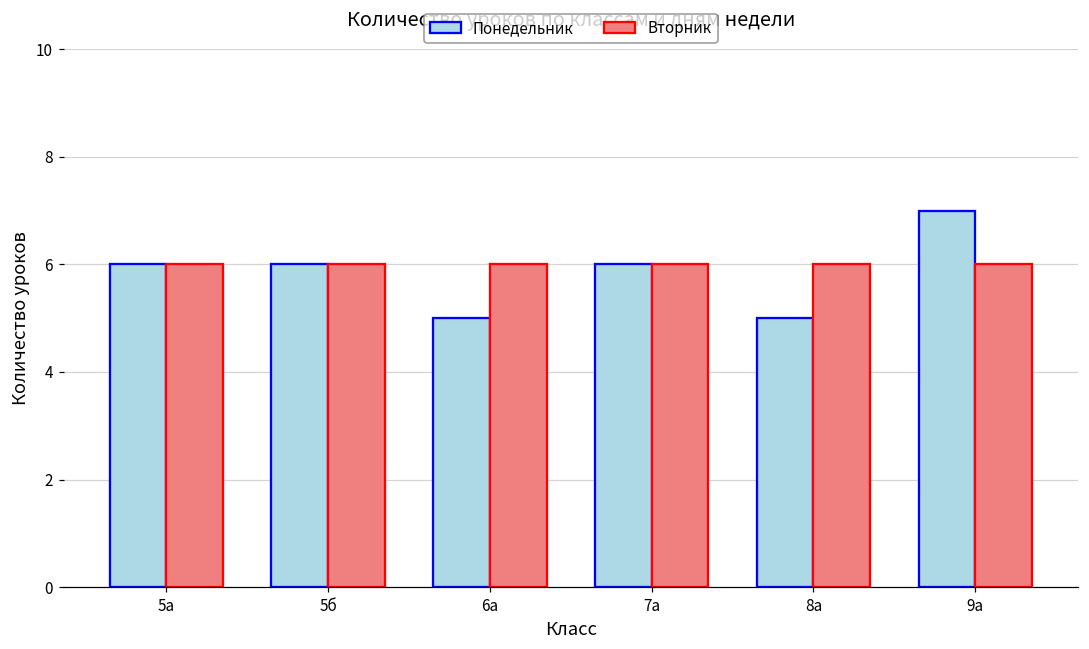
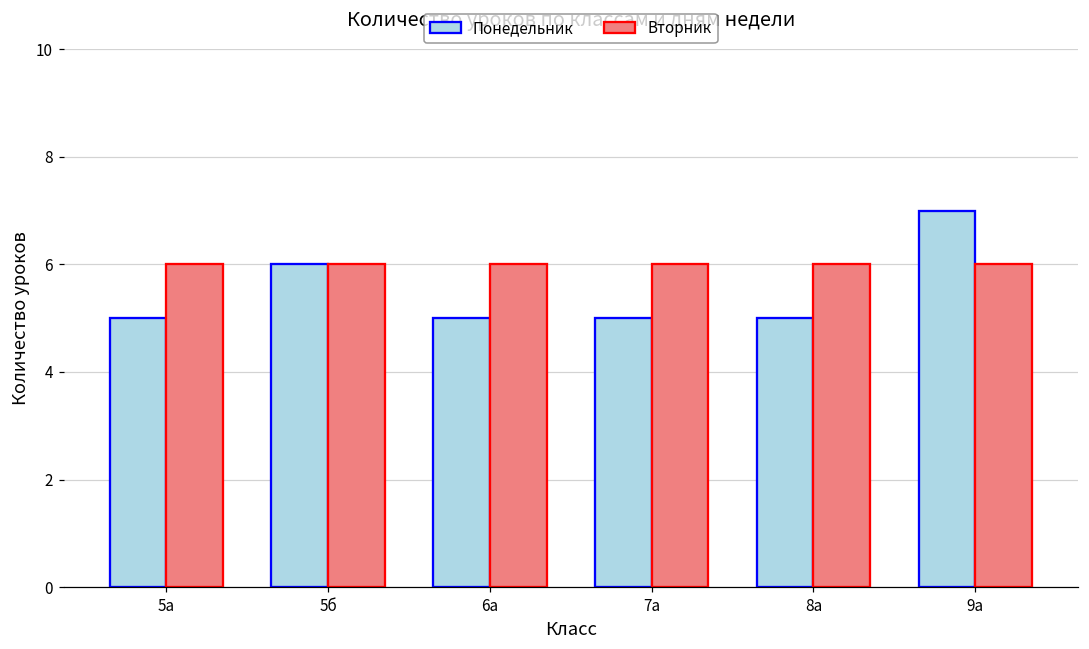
  {
    "Понедельник": {
-     "5а": 6,
+     "5а": 5,
      "5б": 6,
      "6а": 5,
-     "7а": 6,
+     "7а": 5,
      "8а": 5,
      "9а": 7
    },
    "Вторник": {
      "5а": 6,
      "5б": 6,
      "6а": 6,
      "7а": 6,
      "8а": 6,
      "9а": 6
    }
  }
